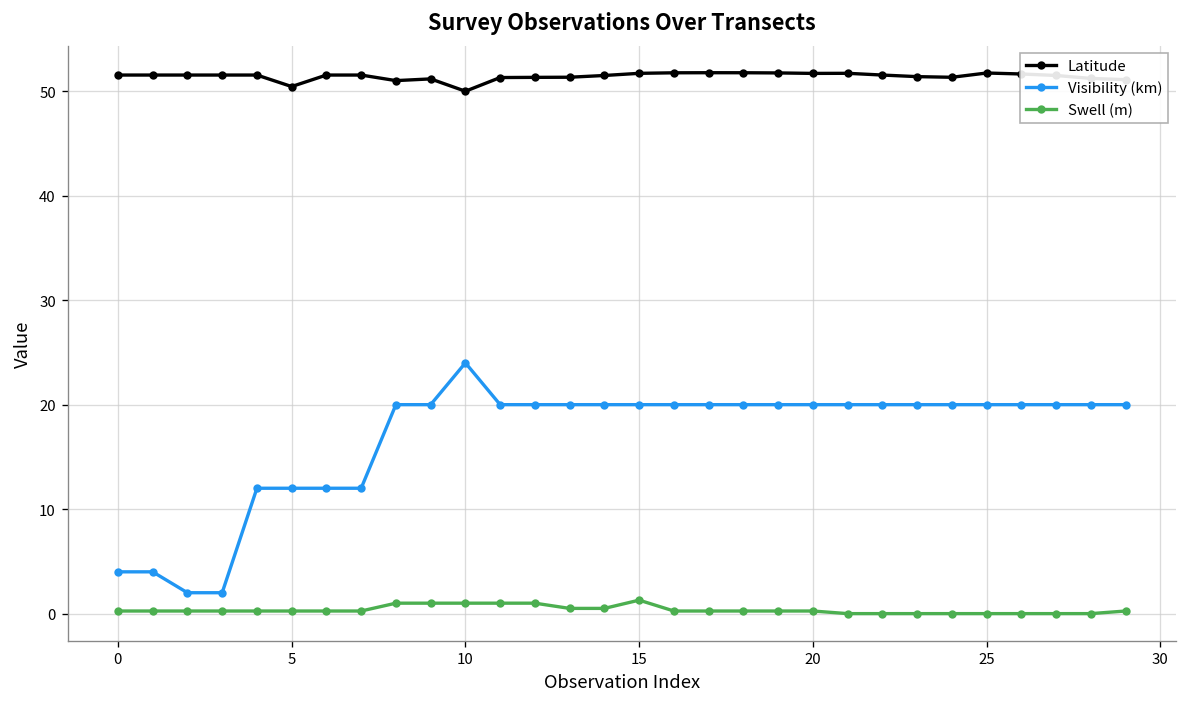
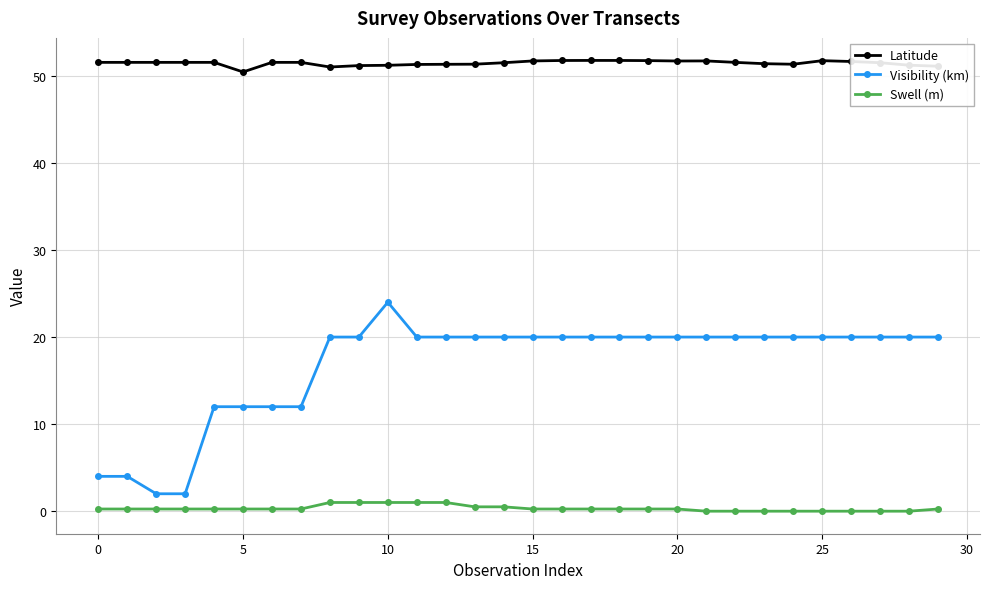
  {
    "Latitude": {
      "0": 52,
      "5": 50,
-     "10": 50,
+     "10": 51,
      "15": 52,
      "20": 52,
      "25": 52
    },
    "Visibility (km)": {
      "0": 4,
      "5": 12,
      "10": 24,
      "15": 20,
      "20": 20,
      "25": 20
    },
    "Swell (m)": {
      "0": 0,
      "5": 0,
      "10": 1,
-     "15": 1,
+     "15": 0,
      "20": 0,
      "25": 0
    }
  }
